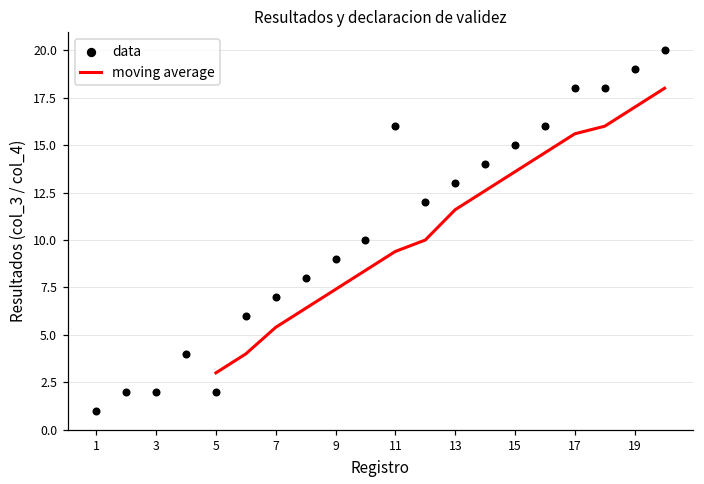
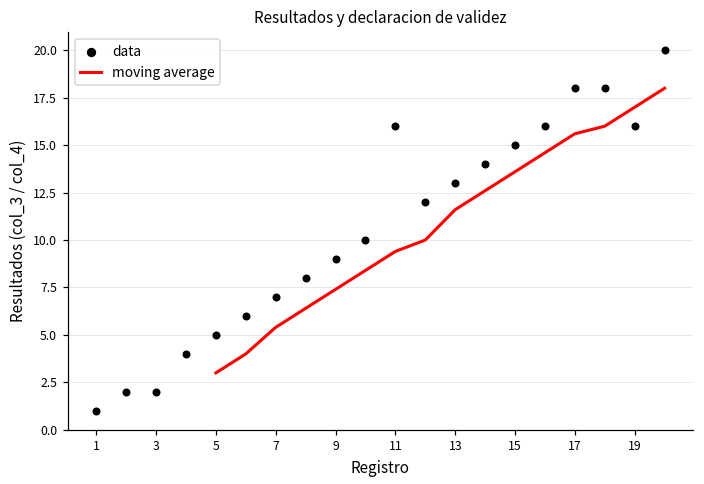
  {
    "data": {
-     "5": 2,
-     "19": 19
+     "5": 5,
+     "19": 16
    }
  }
